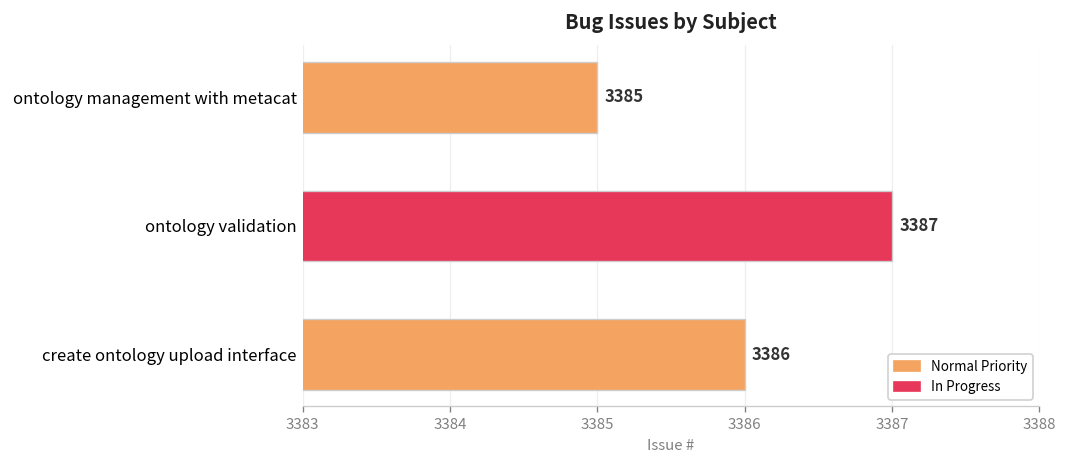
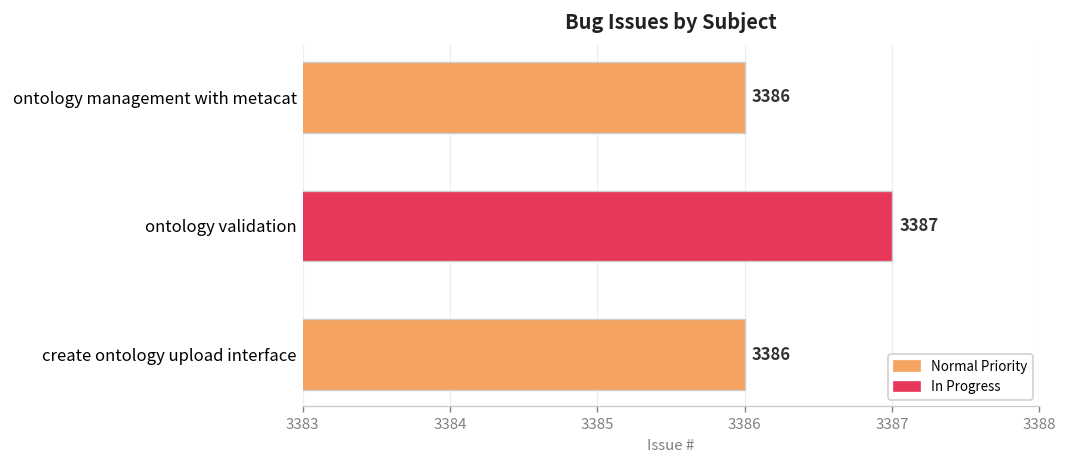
  {
-   "ontology management with metacat": 3385,
+   "ontology management with metacat": 3386,
    "ontology validation": 3387,
    "create ontology upload interface": 3386
  }
